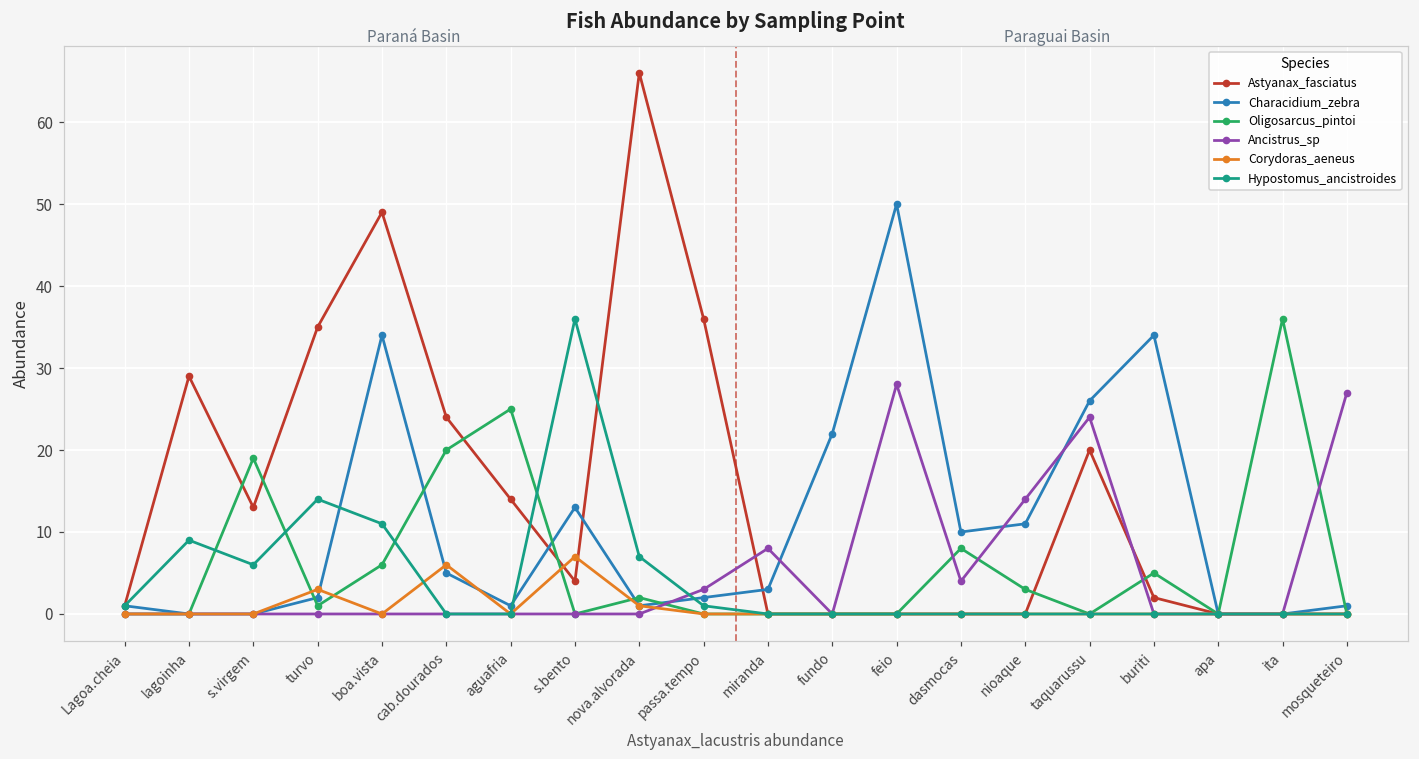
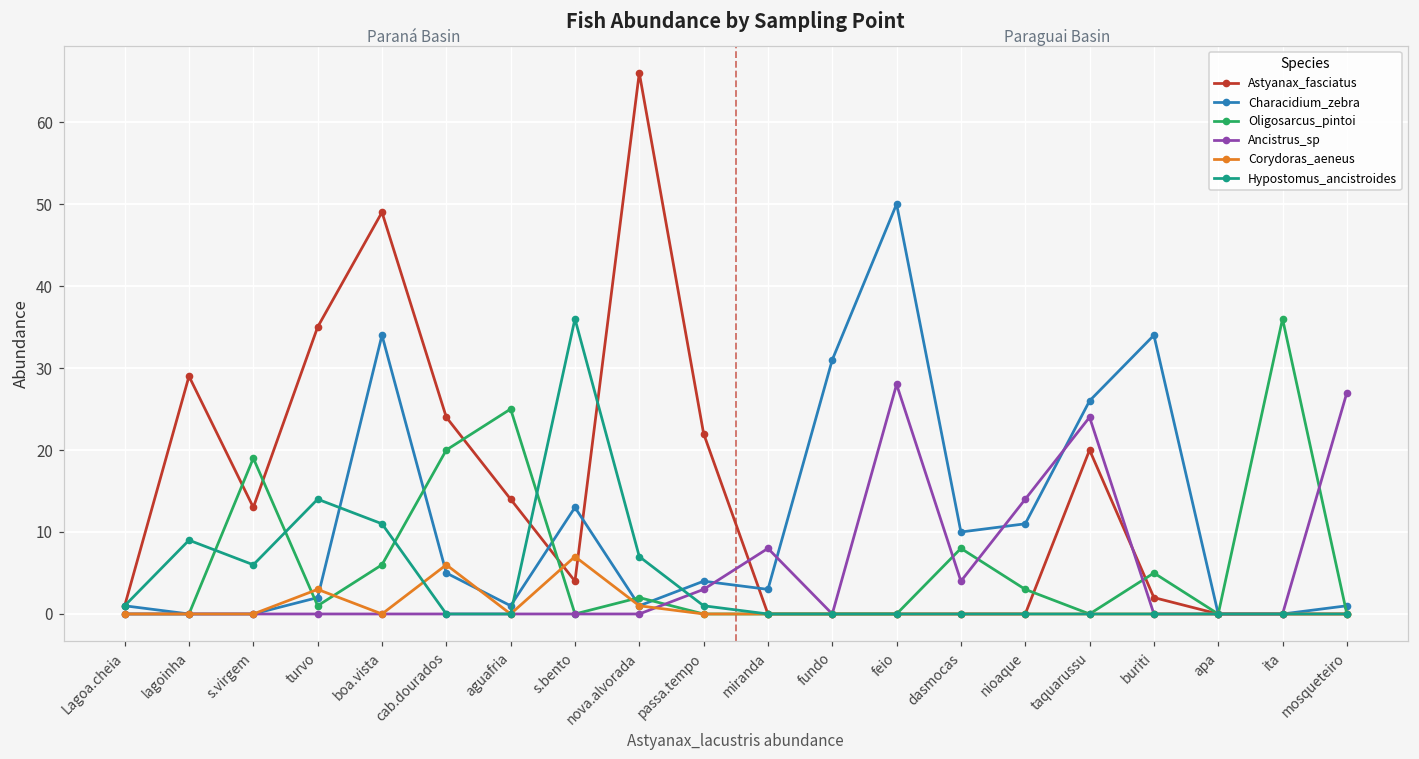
  {
    "Astyanax_fasciatus": {
      "lagoinha": 29,
      "s.virgem": 13,
      "turvo": 35,
      "boa.vista": 49,
      "cab.dourados": 24,
      "aguafria": 14,
      "s.bento": 4,
      "nova.alvorada": 66,
-     "passa.tempo": 36,
+     "passa.tempo": 22,
      "taquarussu": 20,
      "buriti": 2
    },
    "Characidium_zebra": {
      "turvo": 2,
      "boa.vista": 34,
      "cab.dourados": 5,
      "aguafria": 1,
      "s.bento": 13,
-     "passa.tempo": 2,
+     "passa.tempo": 4,
      "miranda": 3,
-     "fundo": 22,
+     "fundo": 31,
      "feio": 50,
      "dasmocas": 10,
      "nioaque": 11,
      "taquarussu": 26,
      "buriti": 34,
      "mosqueteiro": 1
    },
    "Ancistrus_sp": {
      "turvo": 0,
      "nova.alvorada": 0,
      "passa.tempo": 3,
      "miranda": 8,
      "feio": 28,
      "dasmocas": 4,
      "nioaque": 14,
      "taquarussu": 24,
      "mosqueteiro": 27
    },
    "Corydoras_aeneus": {
      "turvo": 3,
      "cab.dourados": 6,
      "s.bento": 7
    }
  }
